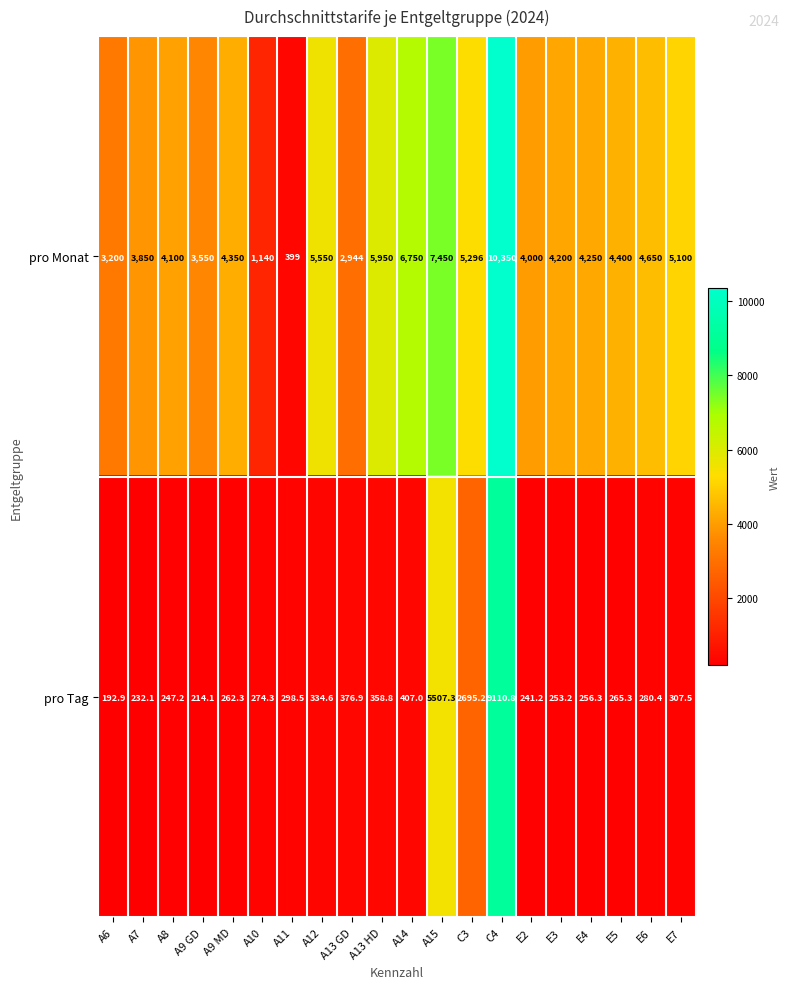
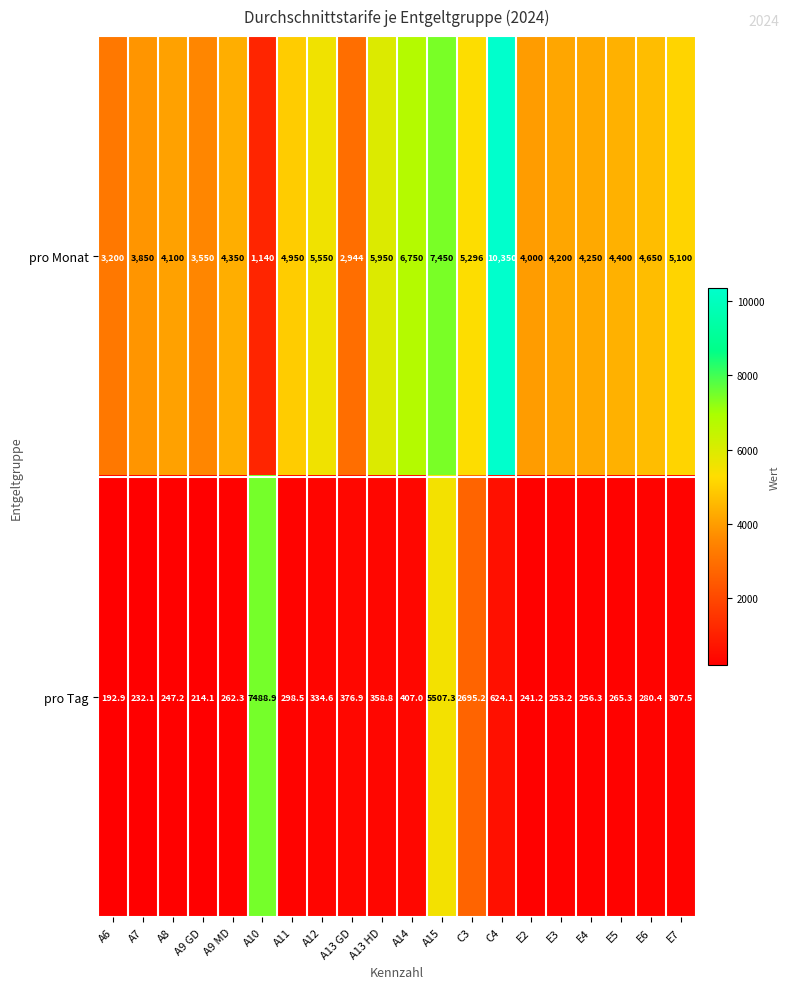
  {
    "pro Monat": {
      "A6": "3,200",
      "A7": "3,850",
      "A8": "4,100",
      "A9 GD": "3,550",
      "A9 MD": "4,350",
      "A10": "1,140",
-     "A11": "399",
+     "A11": "4,950",
      "A12": "5,550",
      "A13 GD": "2,944",
      "A13 HD": "5,950",
      "A14": "6,750",
      "A15": "7,450",
      "C3": "5,296",
      "C4": "10,350",
      "E2": "4,000",
      "E3": "4,200",
      "E4": "4,250",
      "E5": "4,400",
      "E6": "4,650",
      "E7": "5,100"
    },
    "pro Tag": {
      "A6": "192.9",
      "A7": "232.1",
      "A8": "247.2",
      "A9 GD": "214.1",
      "A9 MD": "262.3",
-     "A10": "274.3",
+     "A10": "7488.9",
      "A11": "298.5",
      "A12": "334.6",
      "A13 GD": "376.9",
      "A13 HD": "358.8",
      "A14": "407.0",
      "A15": "5507.3",
      "C3": "2695.2",
-     "C4": "9110.8",
+     "C4": "624.1",
      "E2": "241.2",
      "E3": "253.2",
      "E4": "256.3",
      "E5": "265.3",
      "E6": "280.4",
      "E7": "307.5"
    }
  }
